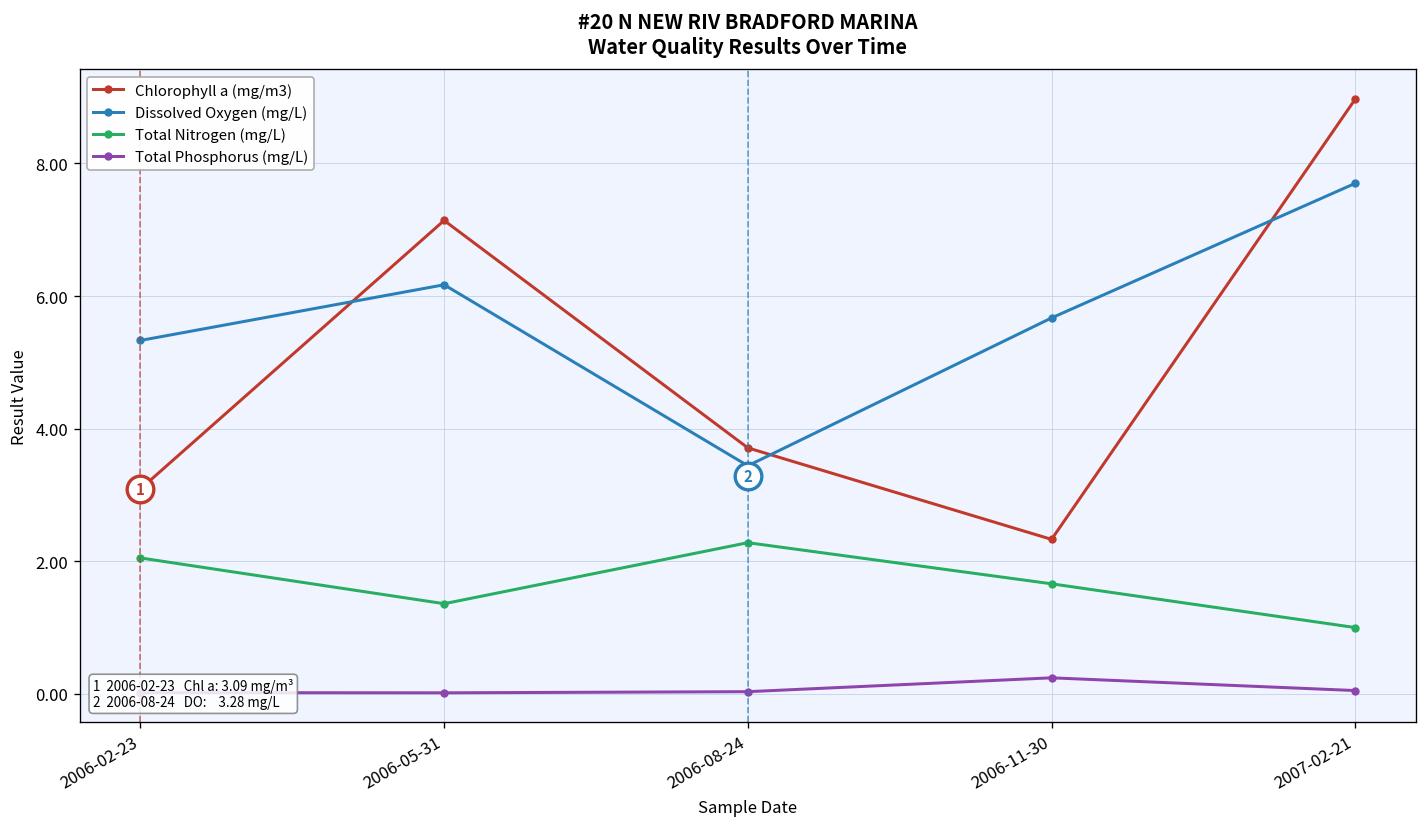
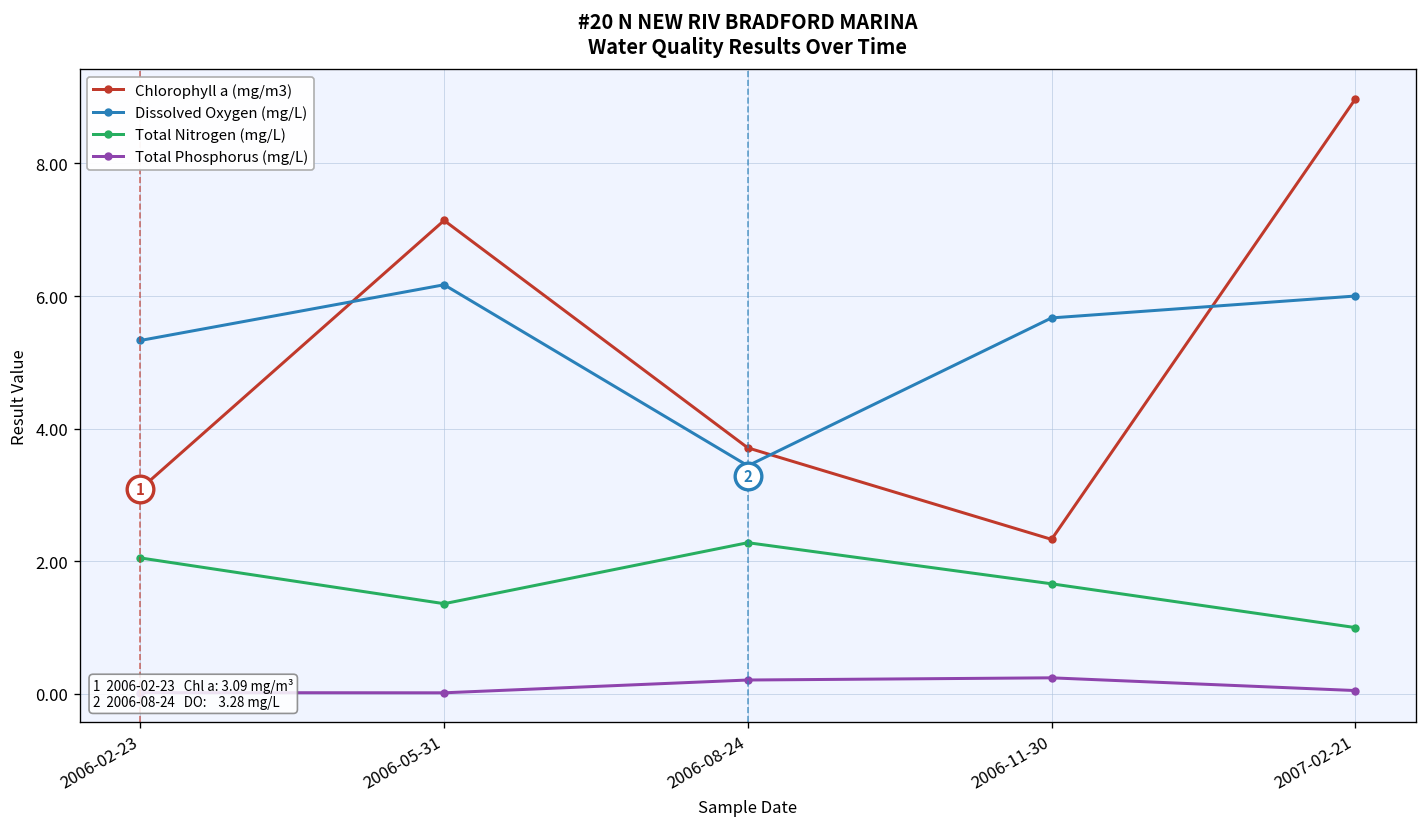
  {
    "Chlorophyll a (mg/m3)": {
      "2006-05-31": 7.1,
      "2006-08-24": 3.7,
      "2006-11-30": 2.3,
      "2007-02-21": 9.0
    },
    "Dissolved Oxygen (mg/L)": {
      "2006-02-23": 5.3,
      "2006-05-31": 6.2,
      "2006-08-24": 3.4,
      "2006-11-30": 5.7,
-     "2007-02-21": 7.7
+     "2007-02-21": 6.0
    },
    "Total Nitrogen (mg/L)": {
      "2006-02-23": 2.1,
      "2006-05-31": 1.4,
      "2006-08-24": 2.3,
      "2006-11-30": 1.7,
      "2007-02-21": 1.0
    },
    "Total Phosphorus (mg/L)": {
      "2006-05-31": 0.0,
-     "2006-08-24": 0.0,
+     "2006-08-24": 0.2,
      "2006-11-30": 0.2,
      "2007-02-21": 0.1
    }
  }
